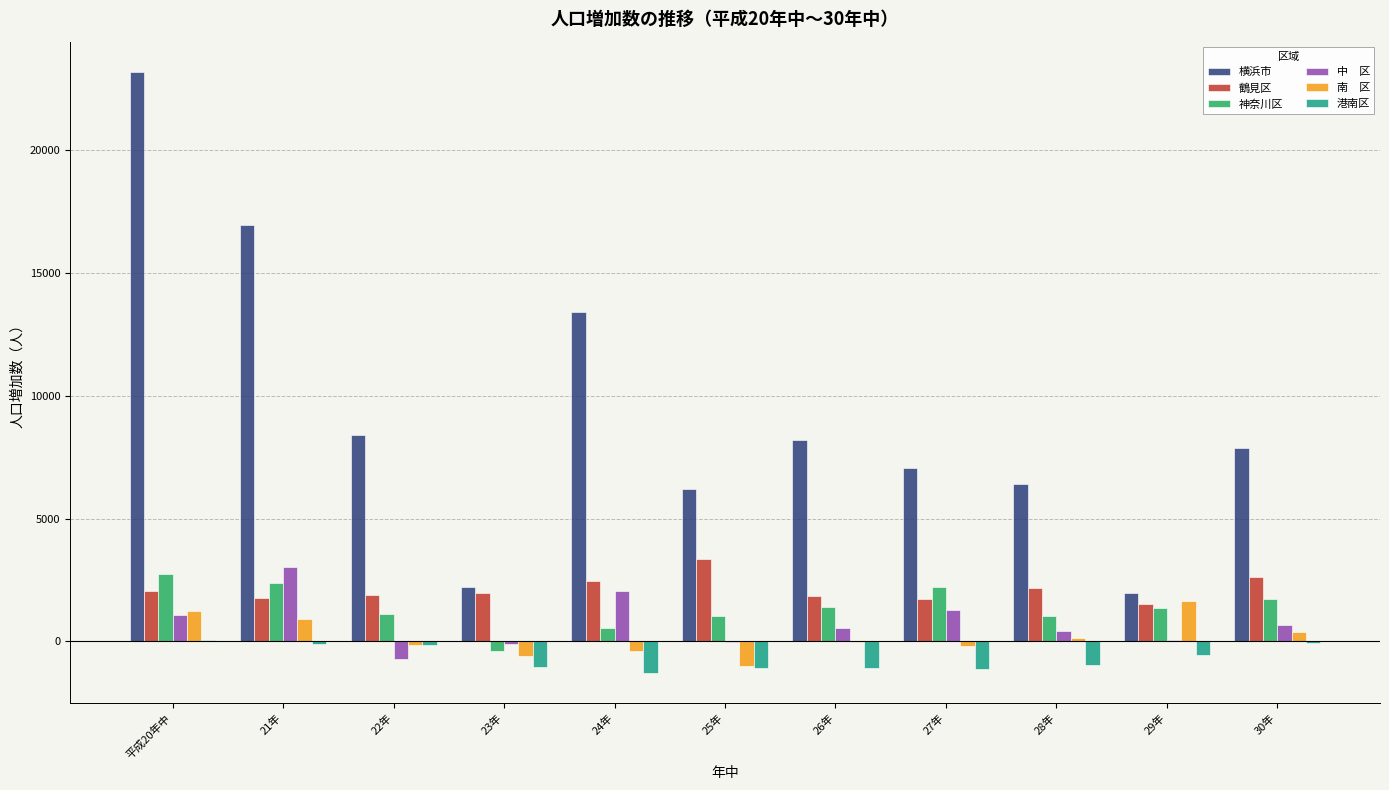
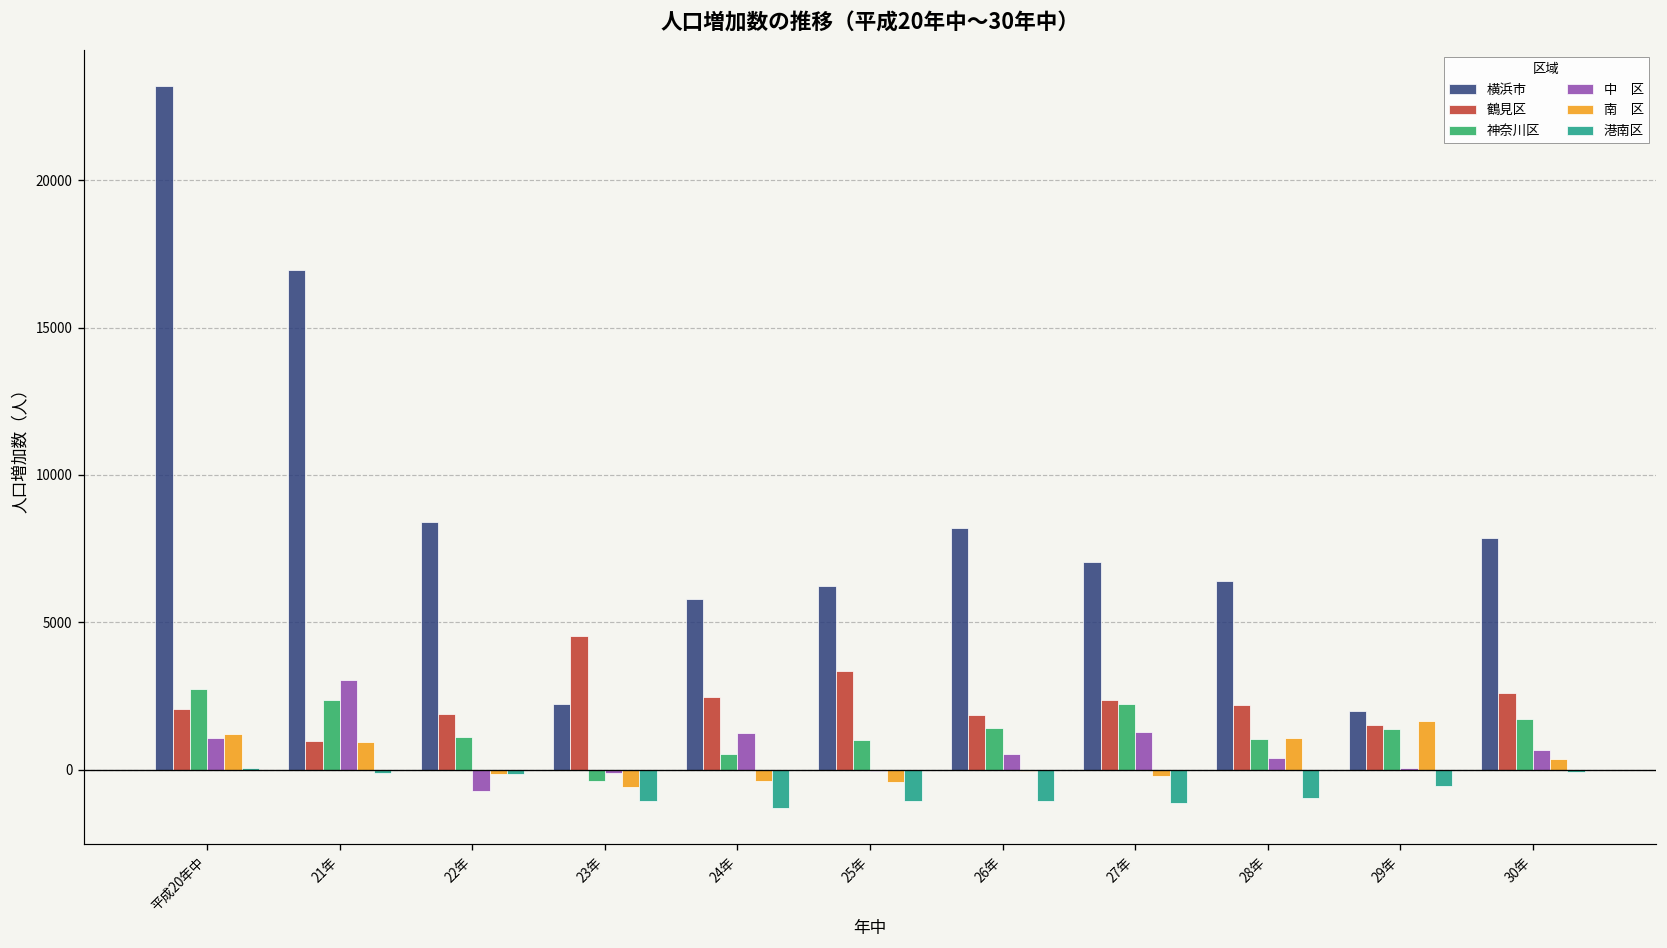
  {
    "横浜市": {
      "平成20年中": 23200,
      "21年": 17000,
      "22年": 8400,
      "23年": 2200,
-     "24年": 13400,
+     "24年": 5800,
      "25年": 6200,
      "26年": 8200,
      "27年": 7000,
      "28年": 6400,
      "29年": 2000,
      "30年": 7900
    },
    "鶴見区": {
      "平成20年中": 2100,
-     "21年": 1800,
+     "21年": 1000,
      "22年": 1900,
-     "23年": 2000,
+     "23年": 4500,
      "24年": 2500,
      "25年": 3300,
      "26年": 1900,
-     "27年": 1700,
+     "27年": 2400,
      "28年": 2200,
      "29年": 1500,
      "30年": 2600
    },
    "中 区": {
      "平成20年中": 1100,
      "21年": 3000,
      "22年": -700,
-     "24年": 2100,
+     "24年": 1200,
      "26年": 500,
      "27年": 1300,
      "28年": 400,
      "30年": 700
    },
    "南 区": {
      "平成20年中": 1200,
      "21年": 900,
      "22年": -100,
      "23年": -600,
      "24年": -400,
-     "25年": -1000,
+     "25年": -400,
      "27年": -200,
-     "28年": 200,
+     "28年": 1100,
      "29年": 1700,
      "30年": 400
    }
  }
